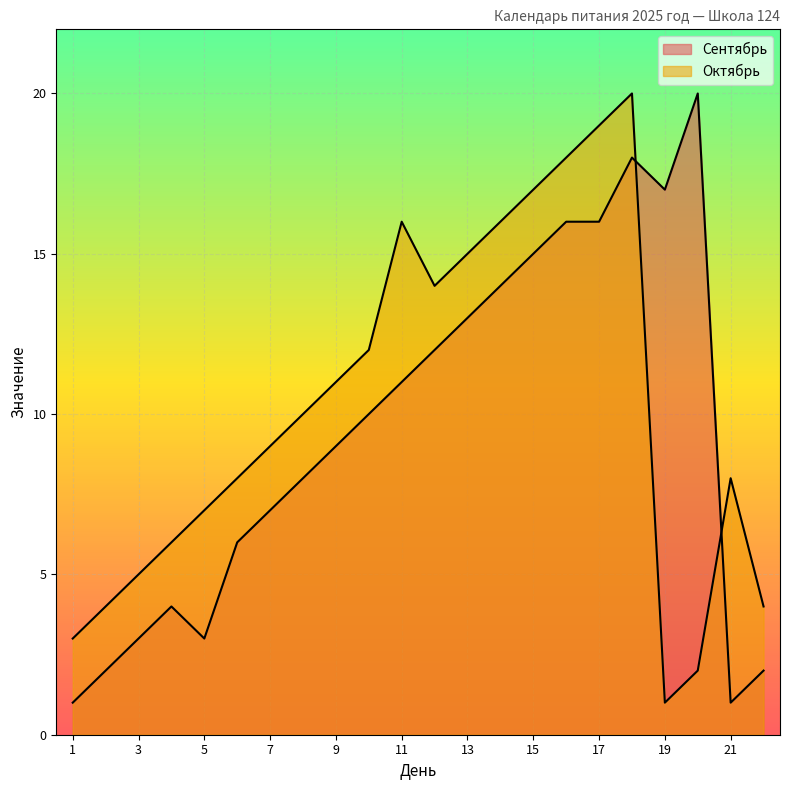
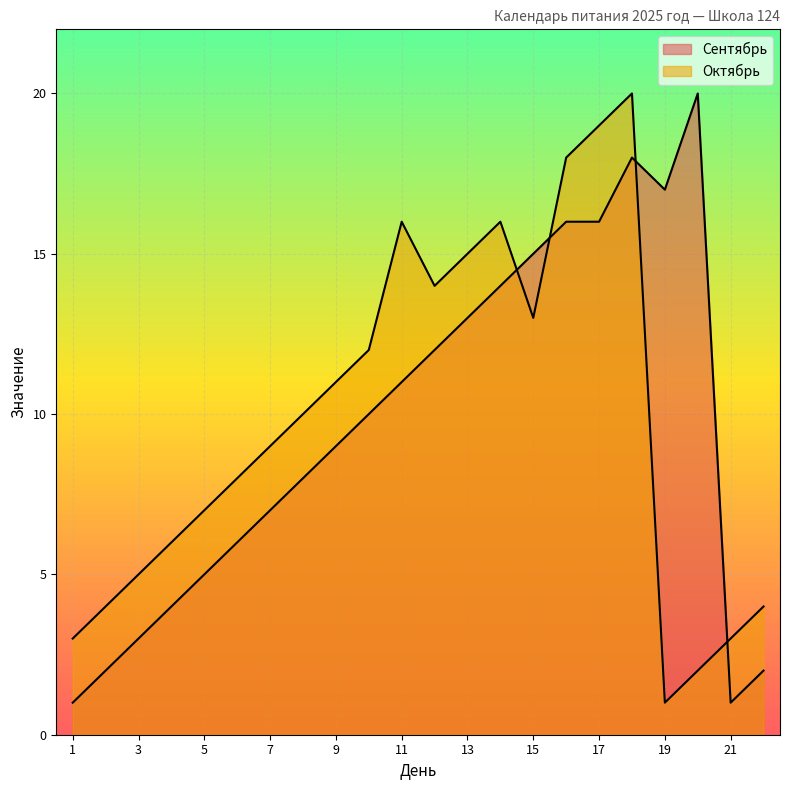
  {
    "Сентябрь": {
      "1": 1,
      "3": 3,
-     "5": 3,
+     "5": 5,
      "7": 7,
      "9": 9,
      "11": 11,
      "13": 13,
      "15": 15,
      "17": 16,
      "19": 17,
      "21": 1
    },
    "Октябрь": {
      "1": 3,
      "3": 5,
      "5": 7,
      "7": 9,
      "9": 11,
      "11": 16,
      "13": 15,
-     "15": 17,
+     "15": 13,
      "17": 19,
      "19": 1,
-     "21": 8
+     "21": 3
    }
  }
